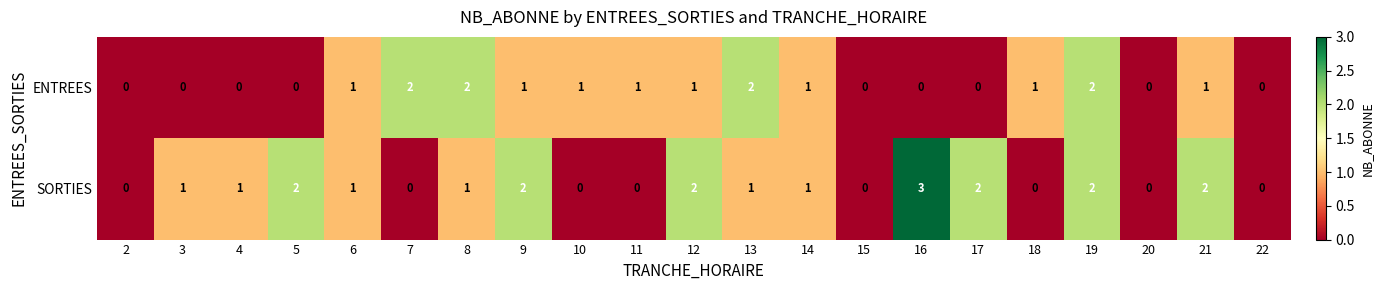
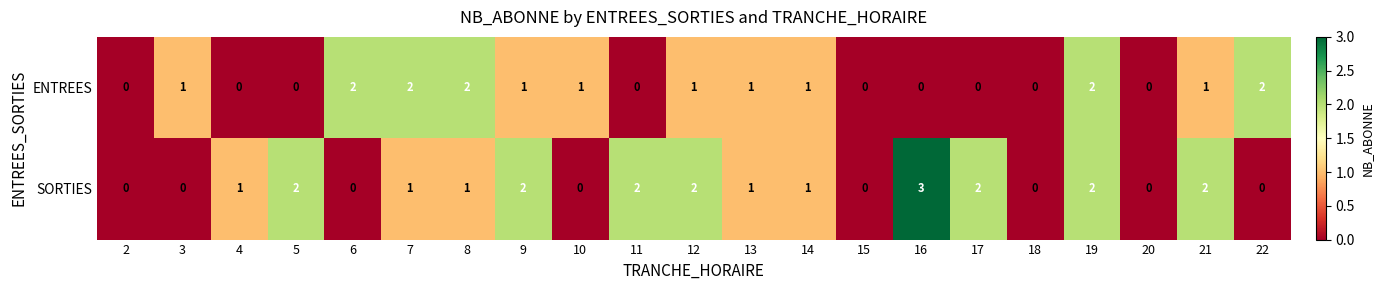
  {
    "ENTREES": {
      "2": 0,
-     "3": 0,
+     "3": 1,
      "4": 0,
      "5": 0,
-     "6": 1,
+     "6": 2,
      "7": 2,
      "8": 2,
      "9": 1,
      "10": 1,
-     "11": 1,
+     "11": 0,
      "12": 1,
-     "13": 2,
+     "13": 1,
      "14": 1,
      "15": 0,
      "16": 0,
      "17": 0,
-     "18": 1,
+     "18": 0,
      "19": 2,
      "20": 0,
      "21": 1,
-     "22": 0
+     "22": 2
    },
    "SORTIES": {
      "2": 0,
-     "3": 1,
+     "3": 0,
      "4": 1,
      "5": 2,
-     "6": 1,
-     "7": 0,
+     "6": 0,
+     "7": 1,
      "8": 1,
      "9": 2,
      "10": 0,
-     "11": 0,
+     "11": 2,
      "12": 2,
      "13": 1,
      "14": 1,
      "15": 0,
      "16": 3,
      "17": 2,
      "18": 0,
      "19": 2,
      "20": 0,
      "21": 2,
      "22": 0
    }
  }
